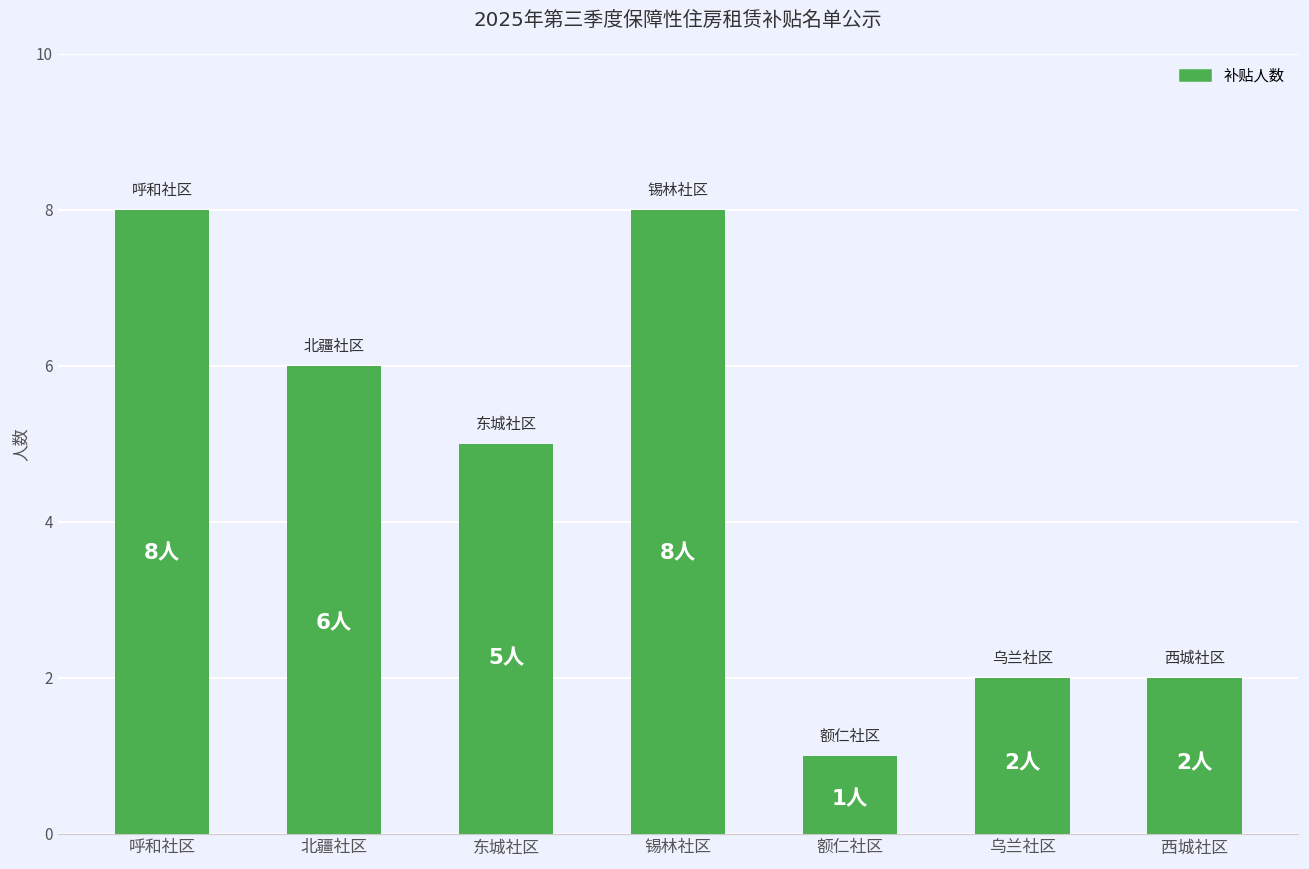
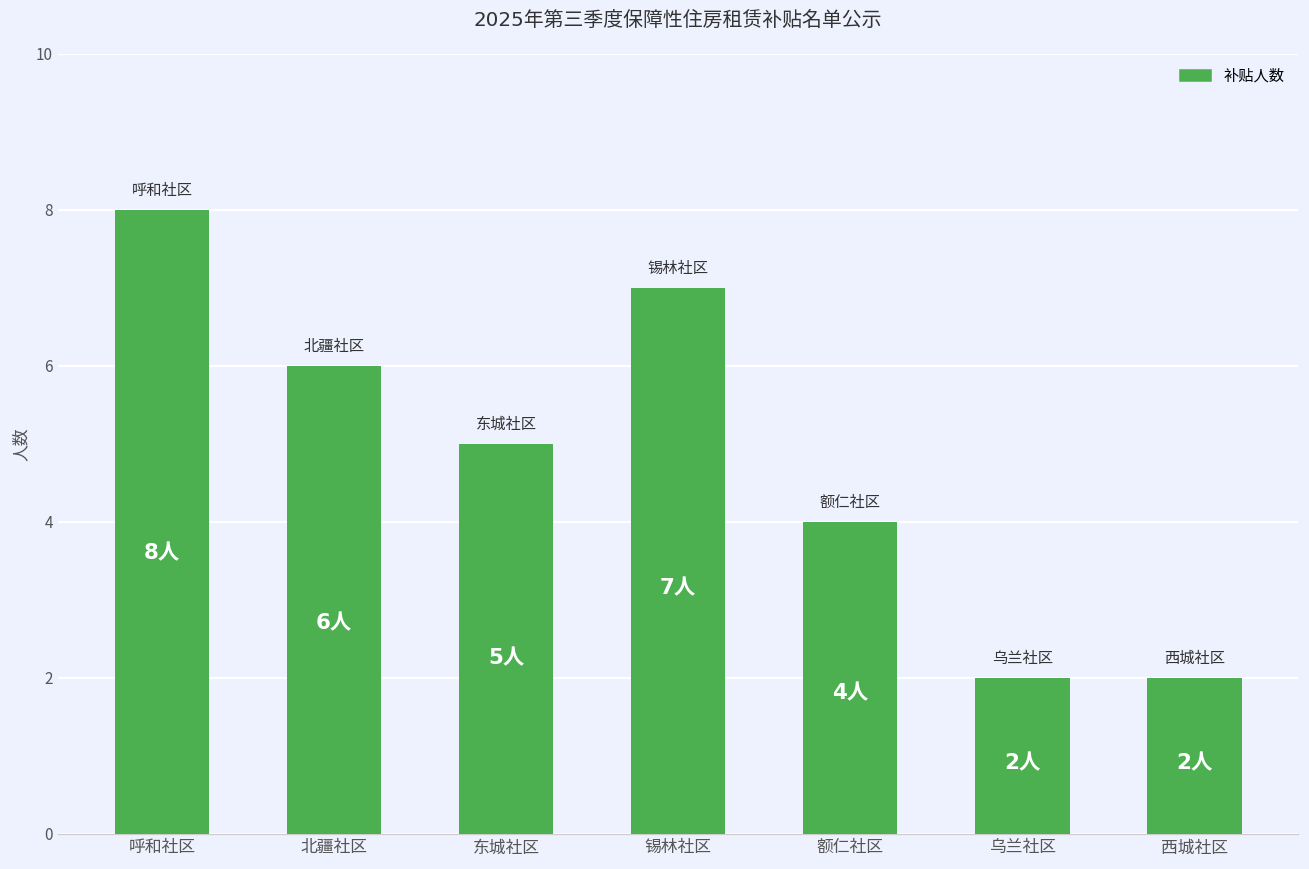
  {
    "呼和社区": "8人",
    "北疆社区": "6人",
    "东城社区": "5人",
-   "锡林社区": "8人",
-   "额仁社区": "1人",
+   "锡林社区": "7人",
+   "额仁社区": "4人",
    "乌兰社区": "2人",
    "西城社区": "2人"
  }
